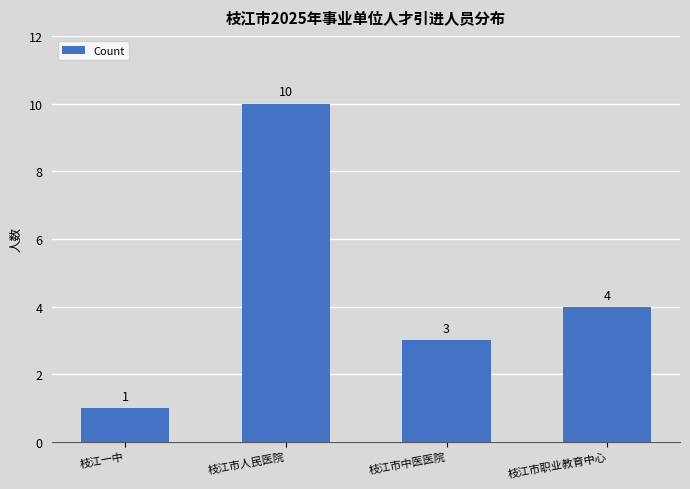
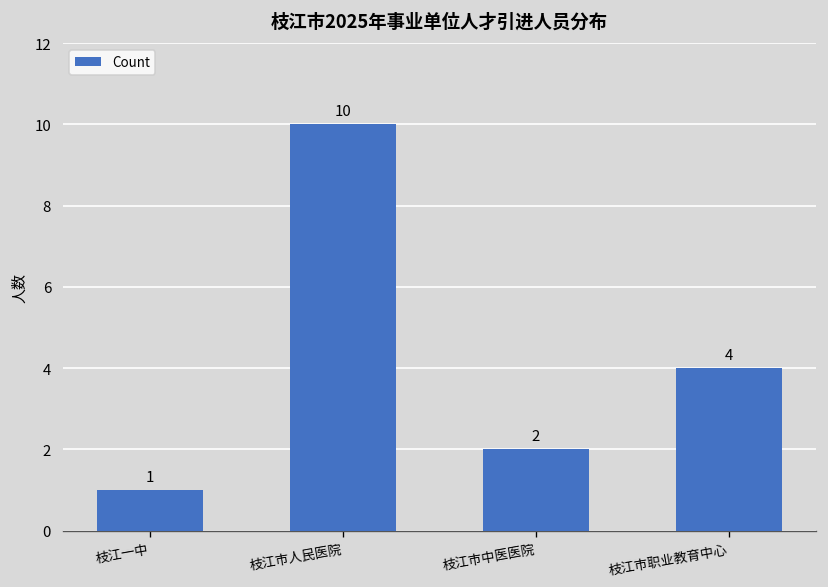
  {
    "枝江一中": 1,
    "枝江市人民医院": 10,
-   "枝江市中医医院": 3,
+   "枝江市中医医院": 2,
    "枝江市职业教育中心": 4
  }
